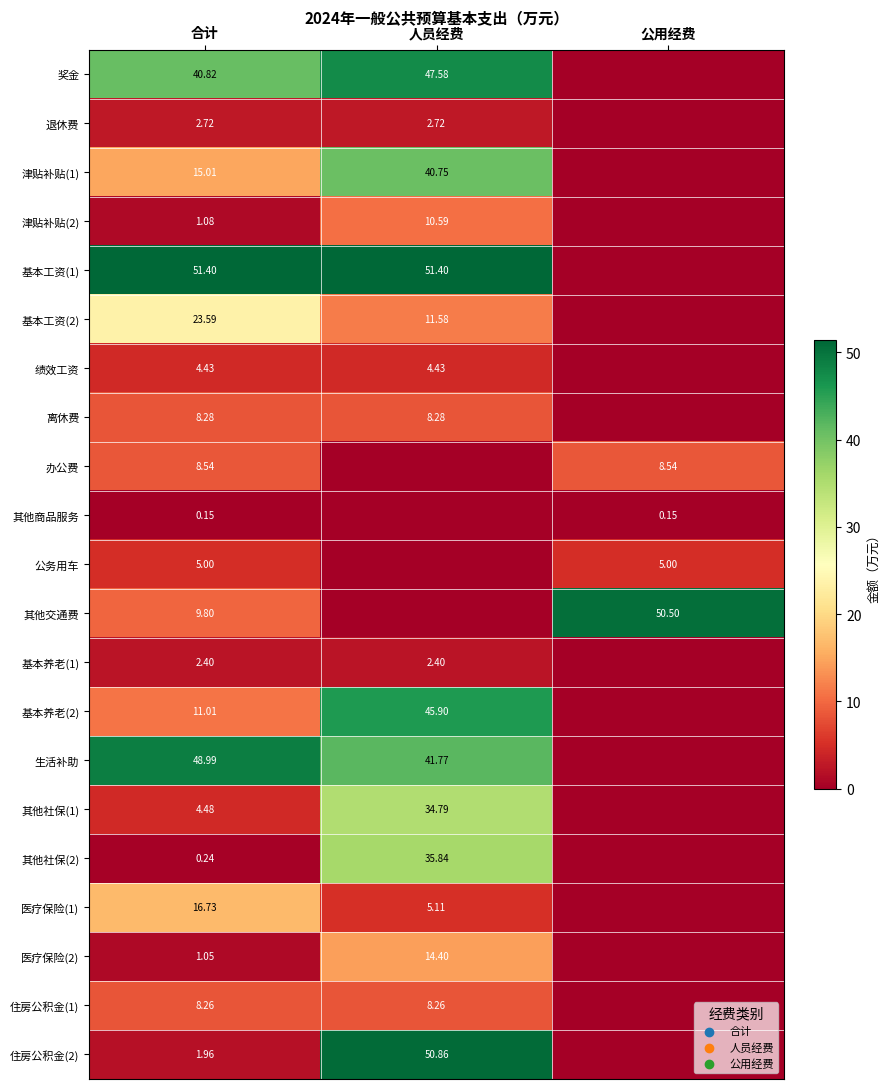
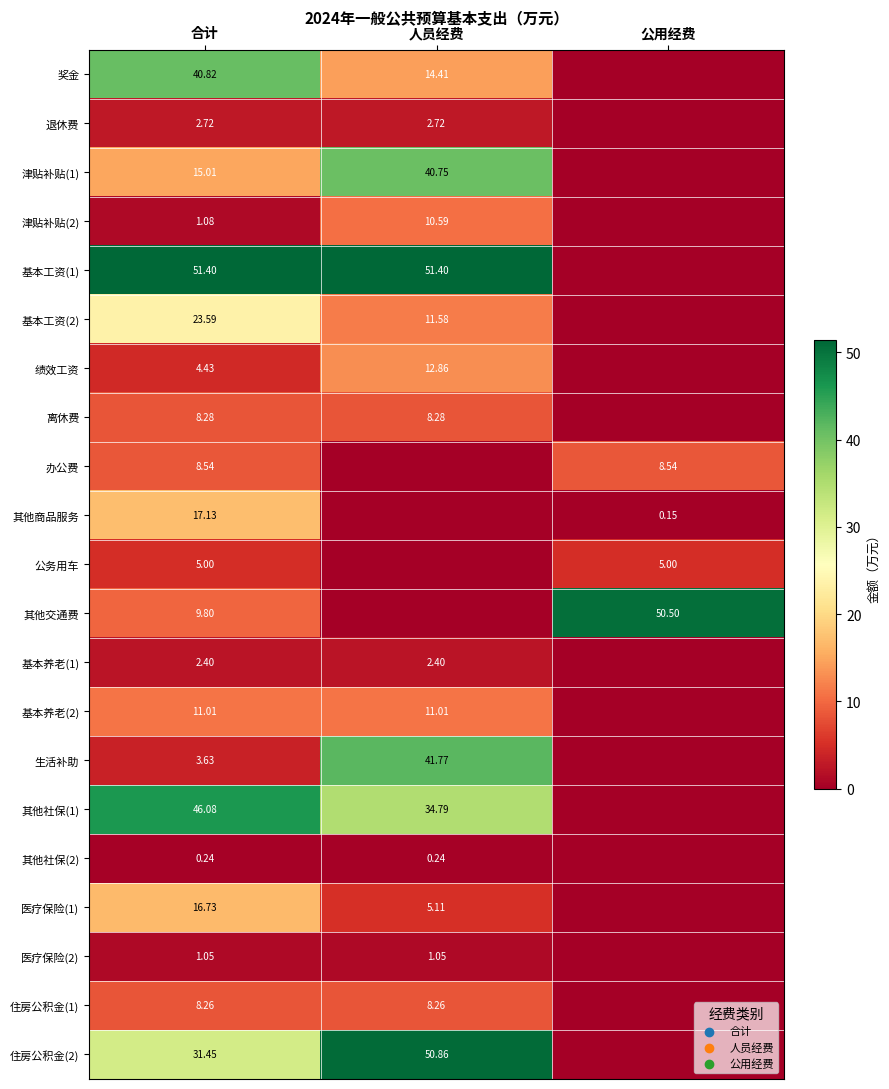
  {
    "奖金": {
      "合计": 40.82,
-     "人员经费": 47.58
+     "人员经费": 14.41
    },
    "退休费": {
      "合计": 2.72,
      "人员经费": 2.72
    },
    "津贴补贴(1)": {
      "合计": 15.01,
      "人员经费": 40.75
    },
    "津贴补贴(2)": {
      "合计": 1.08,
      "人员经费": 10.59
    },
    "基本工资(1)": {
      "合计": 51.40,
      "人员经费": 51.40
    },
    "基本工资(2)": {
      "合计": 23.59,
      "人员经费": 11.58
    },
    "绩效工资": {
      "合计": 4.43,
-     "人员经费": 4.43
+     "人员经费": 12.86
    },
    "离休费": {
      "合计": 8.28,
      "人员经费": 8.28
    },
    "办公费": {
      "合计": 8.54,
      "公用经费": 8.54
    },
    "其他商品服务": {
-     "合计": 0.15,
+     "合计": 17.13,
      "公用经费": 0.15
    },
    "公务用车": {
      "合计": 5.00,
      "公用经费": 5.00
    },
    "其他交通费": {
      "合计": 9.80,
      "公用经费": 50.50
    },
    "基本养老(1)": {
      "合计": 2.40,
      "人员经费": 2.40
    },
    "基本养老(2)": {
      "合计": 11.01,
-     "人员经费": 45.90
+     "人员经费": 11.01
    },
    "生活补助": {
-     "合计": 48.99,
+     "合计": 3.63,
      "人员经费": 41.77
    },
    "其他社保(1)": {
-     "合计": 4.48,
+     "合计": 46.08,
      "人员经费": 34.79
    },
    "其他社保(2)": {
      "合计": 0.24,
-     "人员经费": 35.84
+     "人员经费": 0.24
    },
    "医疗保险(1)": {
      "合计": 16.73,
      "人员经费": 5.11
    },
    "医疗保险(2)": {
      "合计": 1.05,
-     "人员经费": 14.40
+     "人员经费": 1.05
    },
    "住房公积金(1)": {
      "合计": 8.26,
      "人员经费": 8.26
    },
    "住房公积金(2)": {
-     "合计": 1.96,
+     "合计": 31.45,
      "人员经费": 50.86
    }
  }
